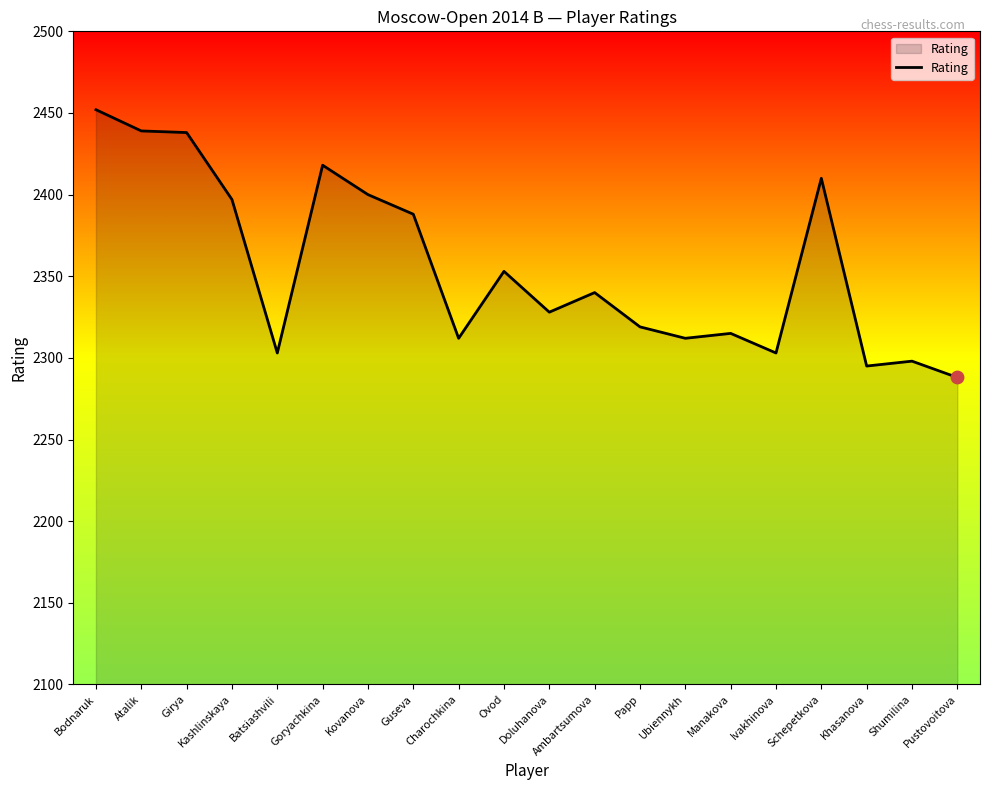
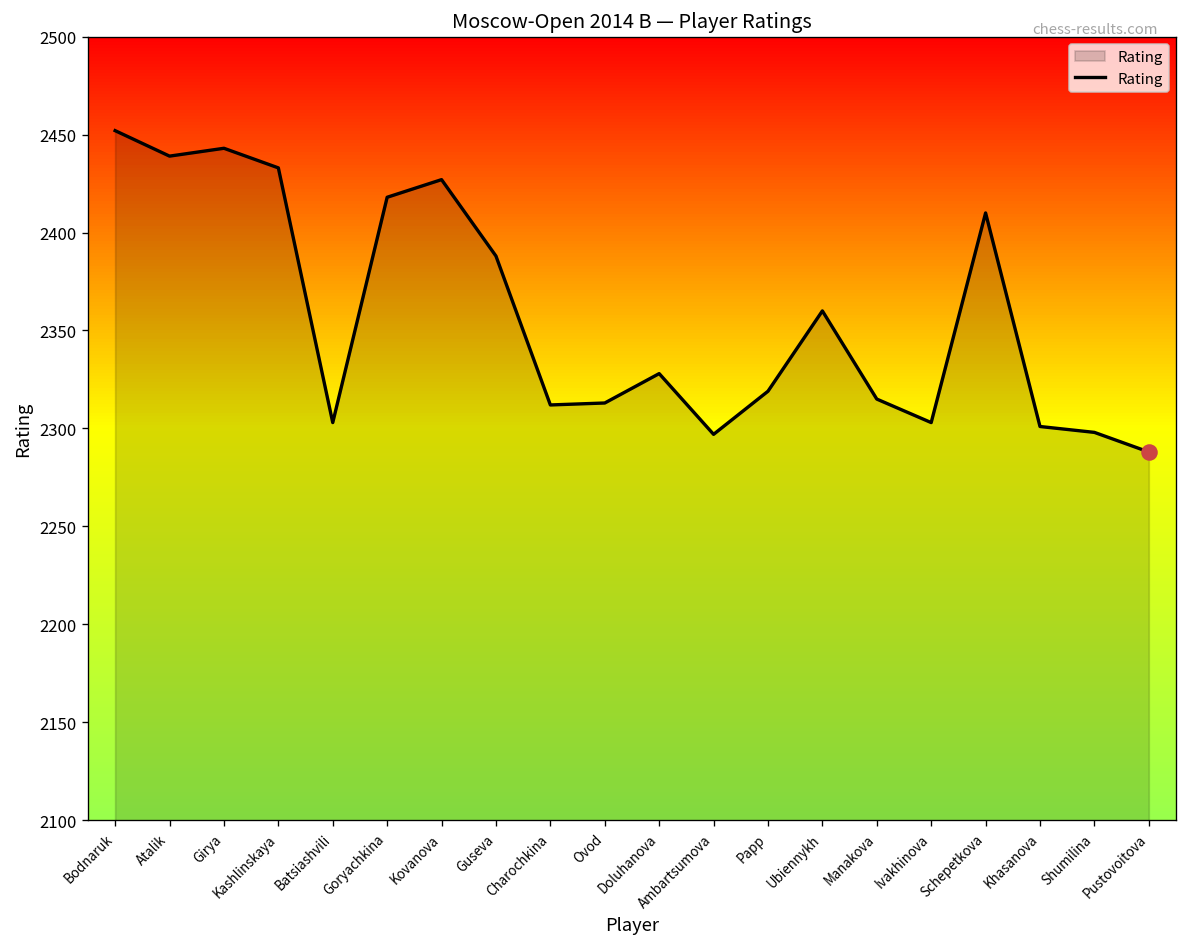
  {
    "Rating": {
      "Bodnaruk": 2452,
      "Atalik": 2439,
-     "Girya": 2438,
-     "Kashlinskaya": 2397,
+     "Girya": 2443,
+     "Kashlinskaya": 2433,
      "Batsiashvili": 2303,
      "Goryachkina": 2418,
-     "Kovanova": 2400,
+     "Kovanova": 2427,
      "Guseva": 2388,
      "Charochkina": 2312,
-     "Ovod": 2353,
+     "Ovod": 2313,
      "Doluhanova": 2328,
-     "Ambartsumova": 2340,
+     "Ambartsumova": 2297,
      "Papp": 2319,
-     "Ubiennykh": 2312,
+     "Ubiennykh": 2360,
      "Manakova": 2315,
      "Ivakhinova": 2303,
      "Schepetkova": 2410,
-     "Khasanova": 2295,
+     "Khasanova": 2301,
      "Shumilina": 2298
    }
  }
